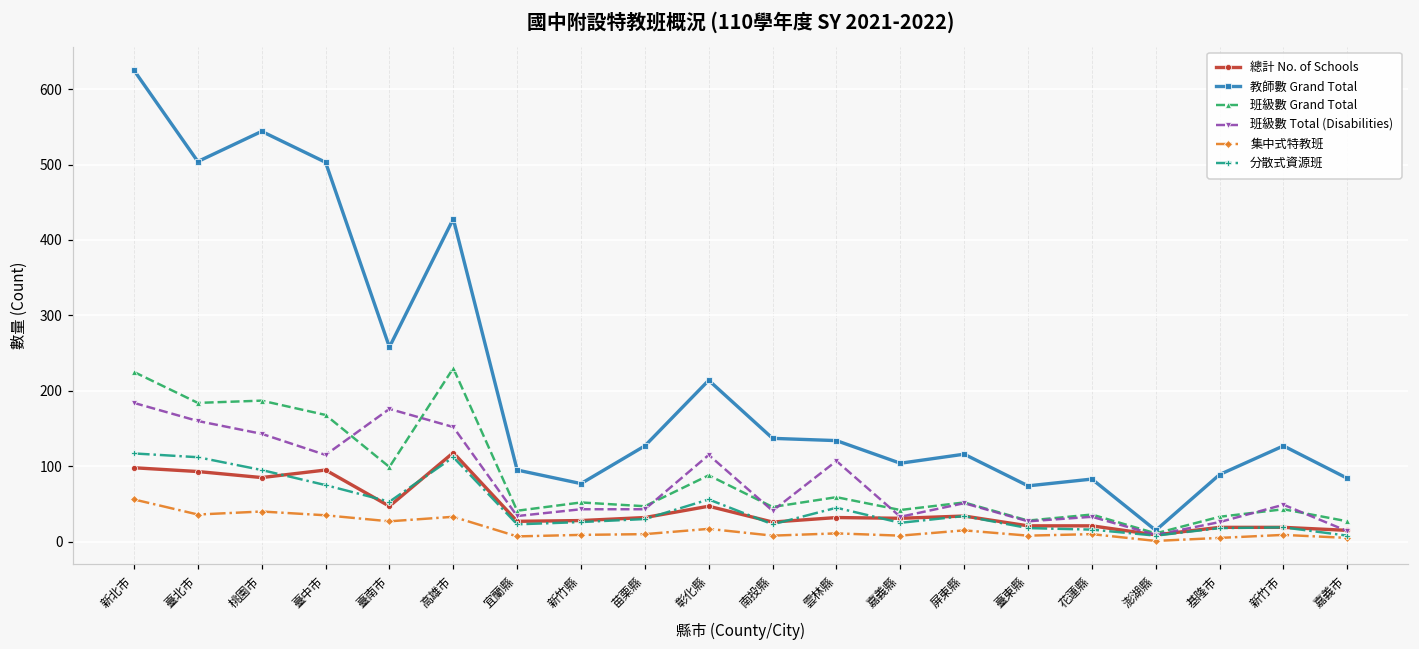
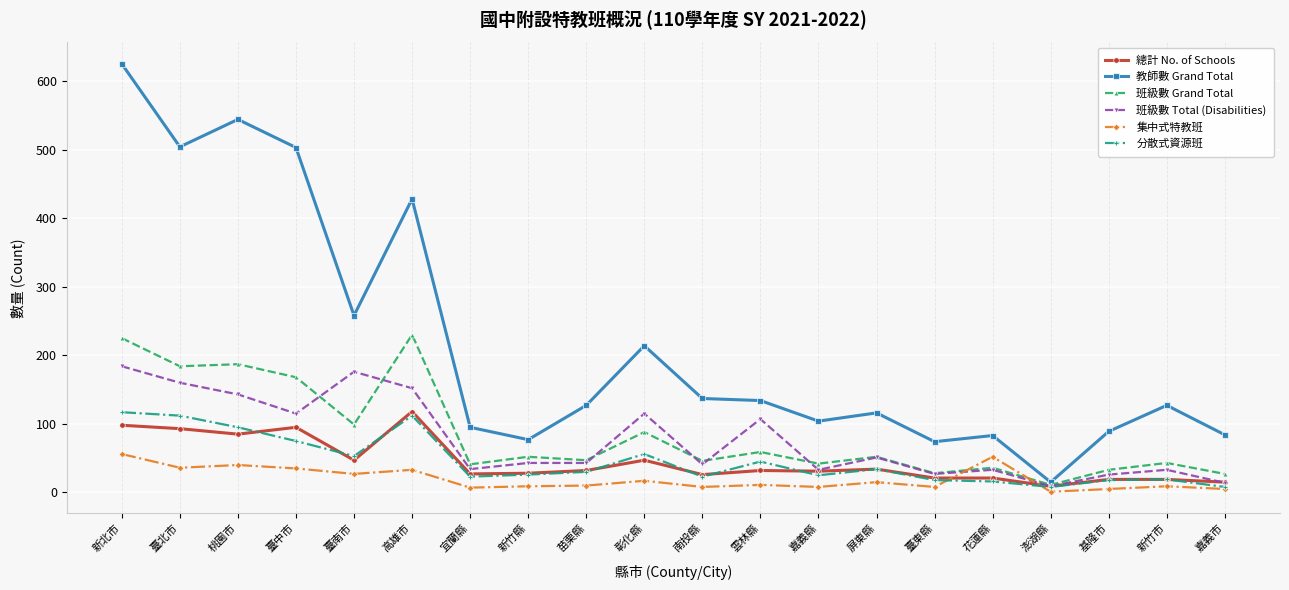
  {
    "總計 No. of Schools": {
      "新北市": 100,
      "臺北市": 90,
      "桃園市": 90,
      "臺中市": 100,
      "臺南市": 50,
      "高雄市": 120,
      "宜蘭縣": 30,
      "彰化縣": 50,
      "雲林縣": 30,
      "花蓮縣": 20
    },
    "教師數 Grand Total": {
      "新北市": 630,
      "臺北市": 500,
      "桃園市": 540,
      "臺中市": 500,
      "臺南市": 260,
      "高雄市": 430,
      "宜蘭縣": 100,
      "新竹縣": 80,
      "苗栗縣": 130,
      "彰化縣": 210,
      "南投縣": 140,
      "雲林縣": 130,
      "嘉義縣": 100,
      "屏東縣": 120,
      "臺東縣": 70,
      "花蓮縣": 80,
      "澎湖縣": 20,
      "基隆市": 90,
      "新竹市": 130,
      "嘉義市": 80
    },
    "班級數 Total (Disabilities)": {
      "新北市": 180,
      "臺北市": 160,
      "桃園市": 140,
      "臺中市": 120,
      "臺南市": 180,
      "高雄市": 150,
      "宜蘭縣": 30,
      "新竹縣": 40,
      "苗栗縣": 40,
      "彰化縣": 120,
      "南投縣": 40,
      "雲林縣": 110,
      "基隆市": 30,
-     "新竹市": 50
+     "新竹市": 30
    },
    "集中式特教班": {
      "新北市": 60,
      "臺北市": 40,
      "桃園市": 40,
      "臺中市": 40,
      "臺南市": 30,
      "高雄市": 30,
      "宜蘭縣": 10,
      "新竹縣": 10,
      "苗栗縣": 10,
      "彰化縣": 20,
      "南投縣": 10,
      "雲林縣": 10,
      "嘉義縣": 10,
      "屏東縣": 20,
      "臺東縣": 10,
-     "花蓮縣": 10,
+     "花蓮縣": 50,
      "澎湖縣": 0,
      "基隆市": 10,
      "新竹市": 10
    }
  }
